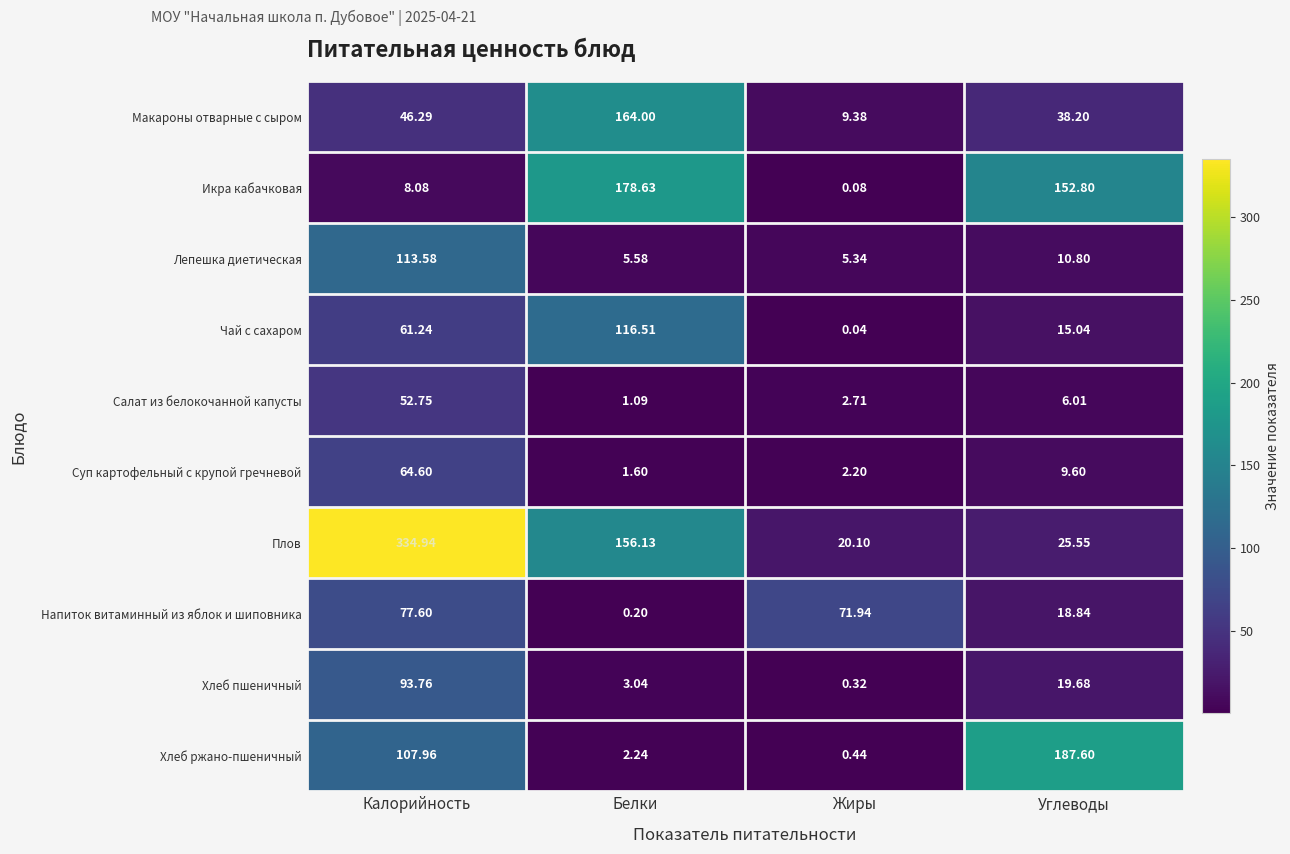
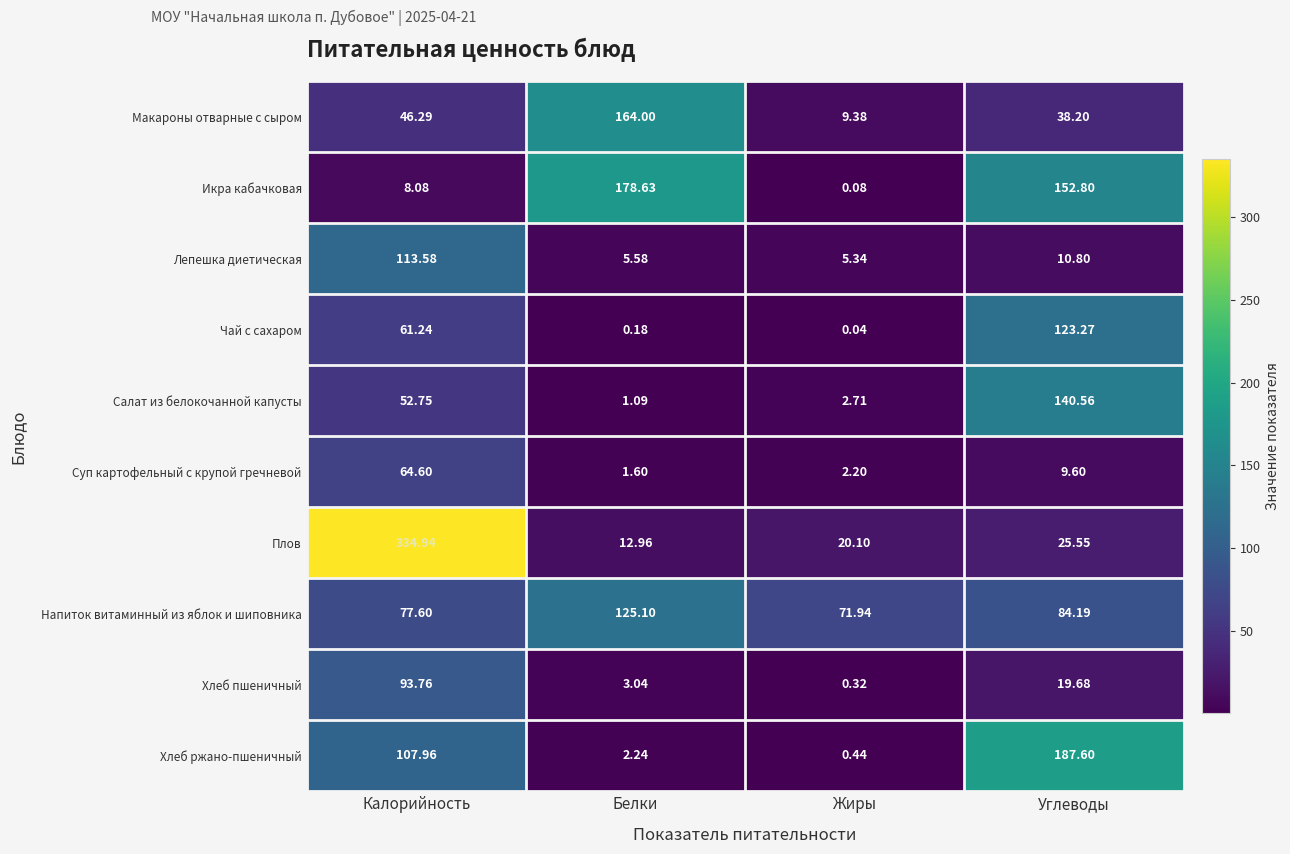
  {
    "Макароны отварные с сыром": {
      "Калорийность": 46.29,
      "Белки": 164.00,
      "Жиры": 9.38,
      "Углеводы": 38.20
    },
    "Икра кабачковая": {
      "Калорийность": 8.08,
      "Белки": 178.63,
      "Жиры": 0.08,
      "Углеводы": 152.80
    },
    "Лепешка диетическая": {
      "Калорийность": 113.58,
      "Белки": 5.58,
      "Жиры": 5.34,
      "Углеводы": 10.80
    },
    "Чай с сахаром": {
      "Калорийность": 61.24,
-     "Белки": 116.51,
+     "Белки": 0.18,
      "Жиры": 0.04,
-     "Углеводы": 15.04
+     "Углеводы": 123.27
    },
    "Салат из белокочанной капусты": {
      "Калорийность": 52.75,
      "Белки": 1.09,
      "Жиры": 2.71,
-     "Углеводы": 6.01
+     "Углеводы": 140.56
    },
    "Суп картофельный с крупой гречневой": {
      "Калорийность": 64.60,
      "Белки": 1.60,
      "Жиры": 2.20,
      "Углеводы": 9.60
    },
    "Плов": {
      "Калорийность": 334.94,
-     "Белки": 156.13,
+     "Белки": 12.96,
      "Жиры": 20.10,
      "Углеводы": 25.55
    },
    "Напиток витаминный из яблок и шиповника": {
      "Калорийность": 77.60,
-     "Белки": 0.20,
+     "Белки": 125.10,
      "Жиры": 71.94,
-     "Углеводы": 18.84
+     "Углеводы": 84.19
    },
    "Хлеб пшеничный": {
      "Калорийность": 93.76,
      "Белки": 3.04,
      "Жиры": 0.32,
      "Углеводы": 19.68
    },
    "Хлеб ржано-пшеничный": {
      "Калорийность": 107.96,
      "Белки": 2.24,
      "Жиры": 0.44,
      "Углеводы": 187.60
    }
  }
